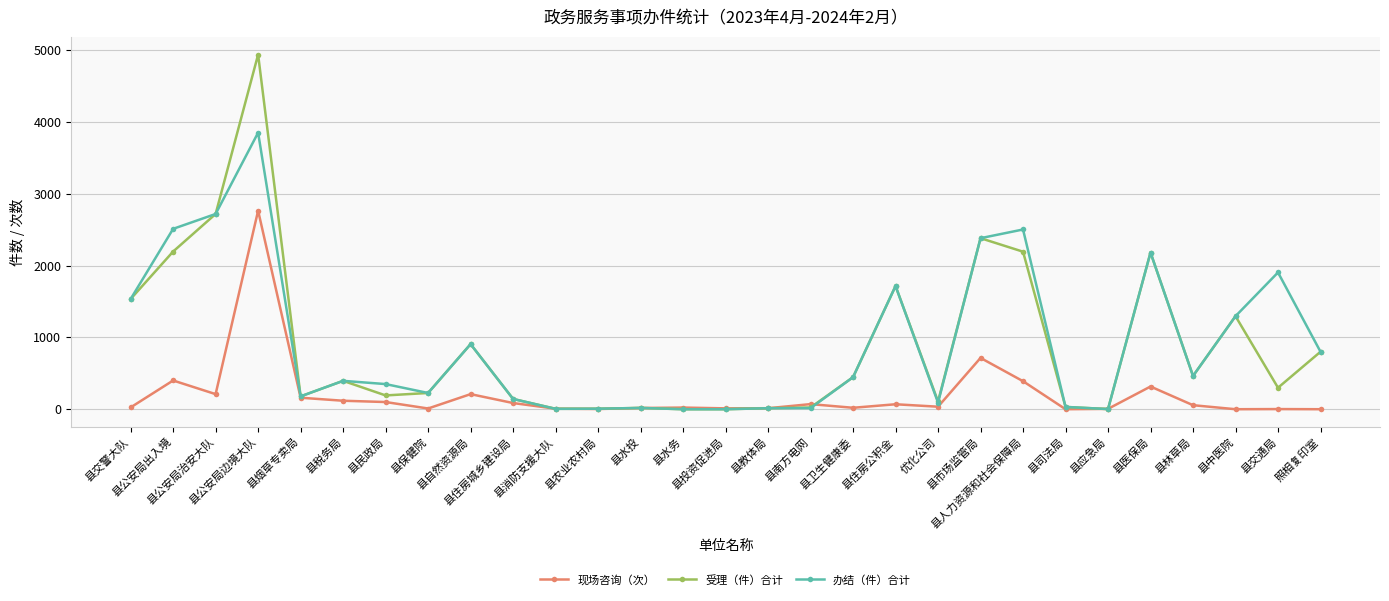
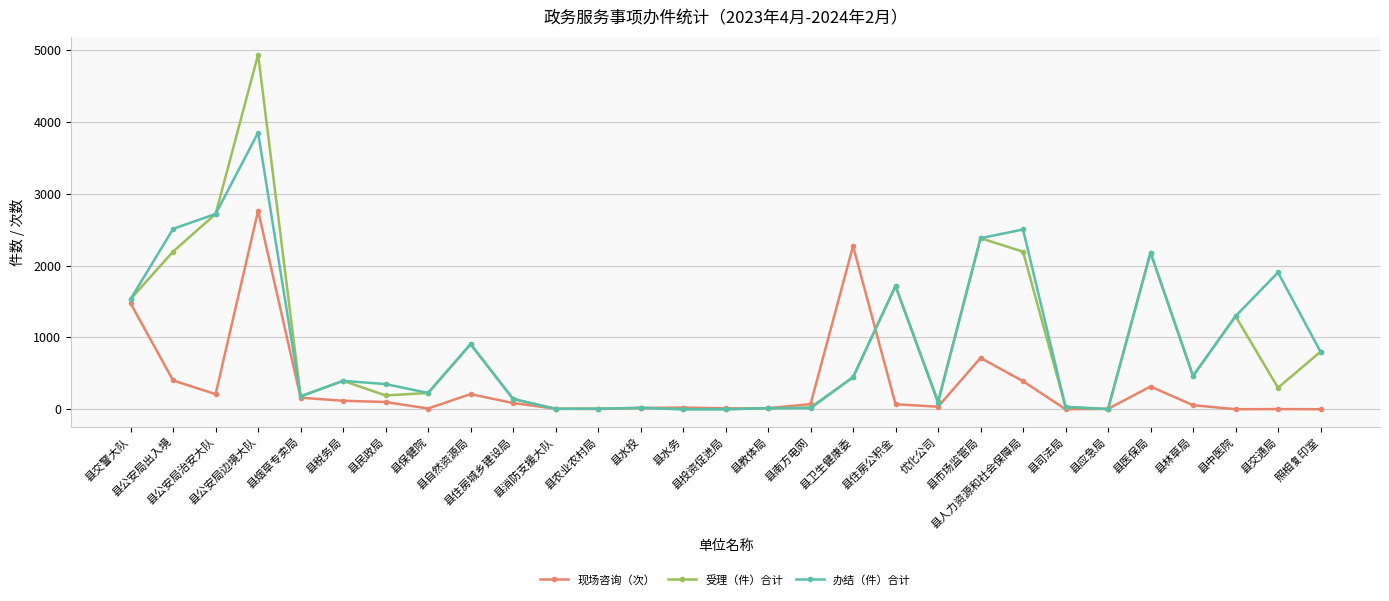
  {
    "现场咨询（次）": {
-     "县交警大队": 0,
+     "县交警大队": 1500,
      "县公安局出入境": 400,
      "县公安局治安大队": 200,
      "县公安局边境大队": 2800,
      "县税务局": 100,
      "县民政局": 100,
      "县保健院": 0,
      "县自然资源局": 200,
      "县住房城乡建设局": 100,
      "县南方电网": 100,
-     "县卫生健康委": 0,
+     "县卫生健康委": 2300,
      "县住房公积金": 100,
      "优化公司": 0,
      "县市场监管局": 700,
      "县人力资源和社会保障局": 400,
      "县医保局": 300,
      "县林草局": 100,
      "县中医院": 0,
      "县交通局": 0,
      "照相复印室": 0
    },
    "受理（件）合计": {
      "县公安局出入境": 2200,
      "县公安局边境大队": 4900,
      "县民政局": 200,
      "县人力资源和社会保障局": 2200,
      "县交通局": 300
    },
    "办结（件）合计": {
      "县公安局出入境": 2500,
      "县公安局边境大队": 3900,
      "县民政局": 400,
      "县人力资源和社会保障局": 2500,
      "县交通局": 1900
    }
  }
